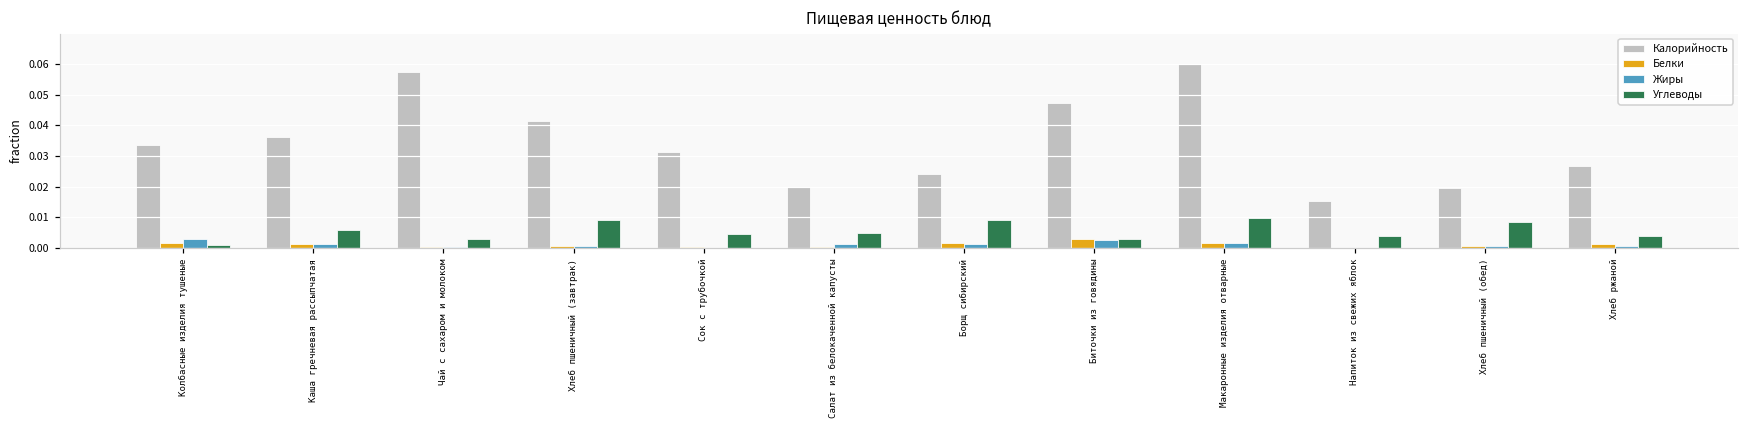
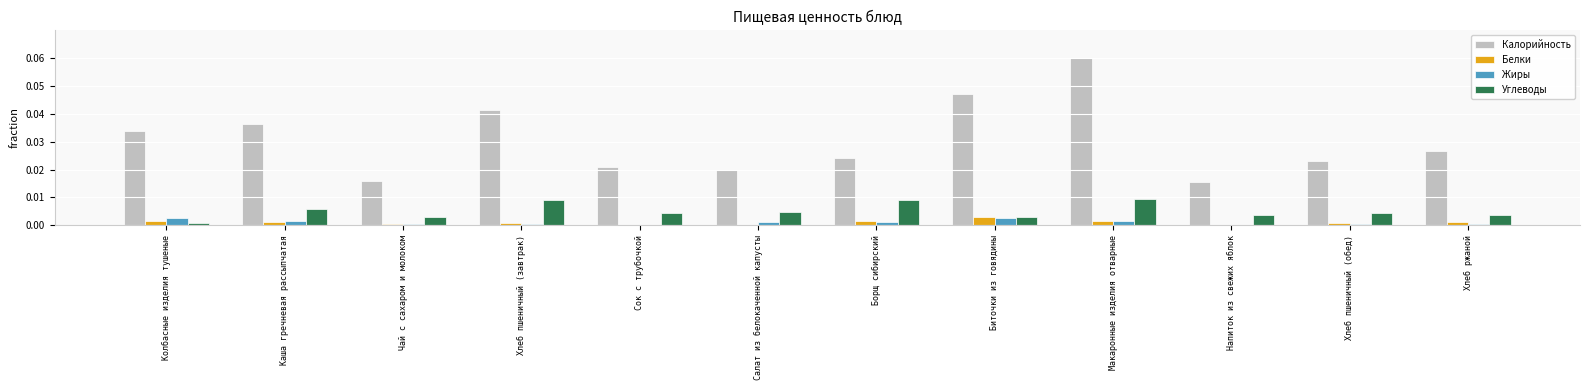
  {
    "Калорийность": {
      "Колбасные изделия тушеные": 0.034,
      "Каша гречневая рассыпчатая": 0.036,
-     "Чай с сахаром и молоком": 0.058,
+     "Чай с сахаром и молоком": 0.016,
      "Хлеб пшеничный (завтрак)": 0.041,
-     "Сок с трубочкой": 0.031,
+     "Сок с трубочкой": 0.021,
      "Салат из белокаченной капусты": 0.020,
      "Борщ сибирский": 0.024,
      "Биточки из говядины": 0.047,
      "Макаронные изделия отварные": 0.060,
      "Напиток из свежих яблок": 0.015,
-     "Хлеб пшеничный (обед)": 0.020,
+     "Хлеб пшеничный (обед)": 0.023,
      "Хлеб ржаной": 0.027
    },
    "Белки": {
      "Колбасные изделия тушеные": 0.001,
      "Каша гречневая рассыпчатая": 0.001,
      "Борщ сибирский": 0.002,
      "Биточки из говядины": 0.003,
      "Макаронные изделия отварные": 0.001,
      "Хлеб ржаной": 0.001
    },
    "Жиры": {
      "Колбасные изделия тушеные": 0.003,
      "Каша гречневая рассыпчатая": 0.001,
      "Салат из белокаченной капусты": 0.001,
      "Борщ сибирский": 0.001,
      "Биточки из говядины": 0.003,
      "Макаронные изделия отварные": 0.002
    },
    "Углеводы": {
      "Каша гречневая рассыпчатая": 0.006,
      "Чай с сахаром и молоком": 0.003,
      "Хлеб пшеничный (завтрак)": 0.009,
      "Сок с трубочкой": 0.005,
      "Салат из белокаченной капусты": 0.005,
      "Борщ сибирский": 0.009,
      "Биточки из говядины": 0.003,
      "Макаронные изделия отварные": 0.010,
      "Напиток из свежих яблок": 0.004,
-     "Хлеб пшеничный (обед)": 0.008,
+     "Хлеб пшеничный (обед)": 0.004,
      "Хлеб ржаной": 0.004
    }
  }
